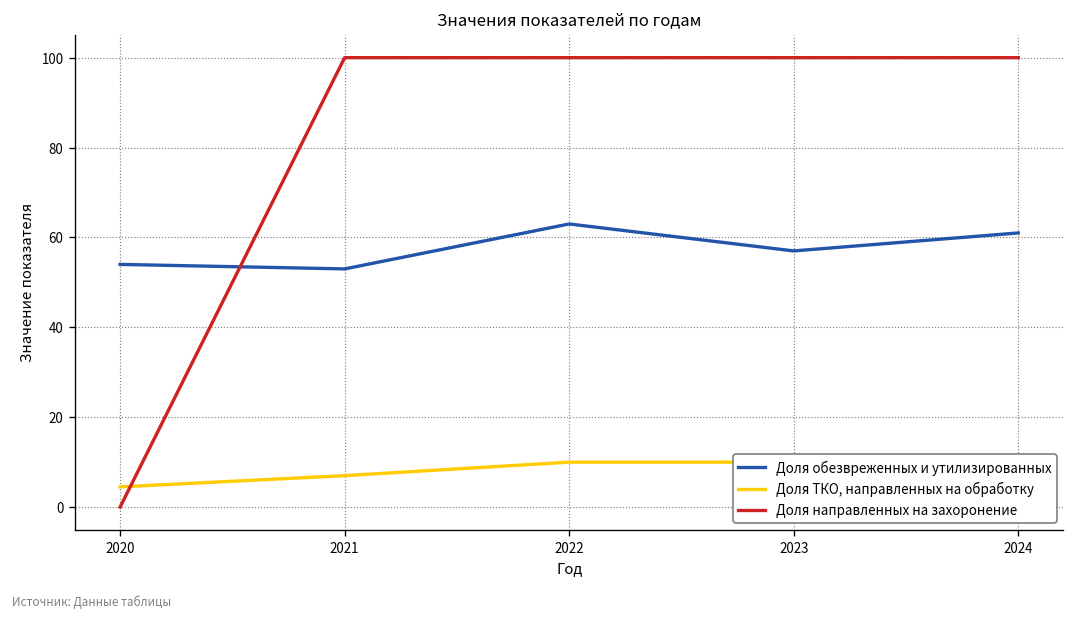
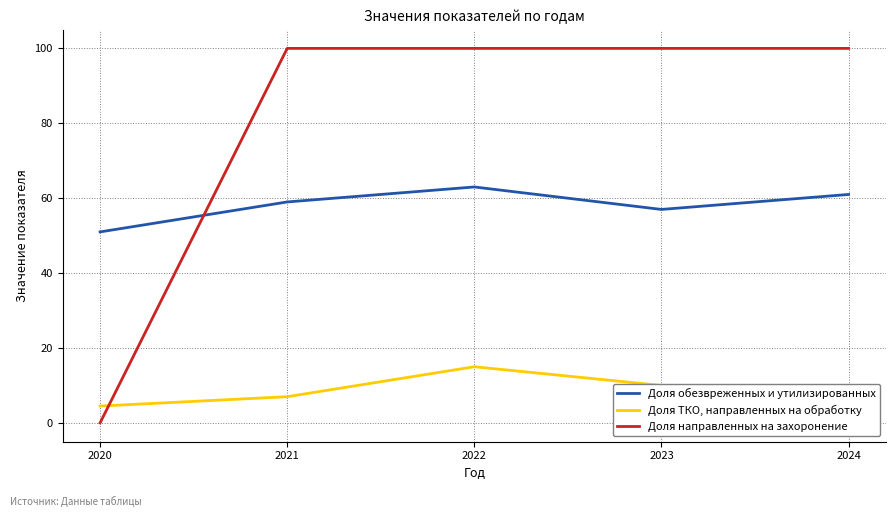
  {
    "Доля обезвреженных и утилизированных": {
-     "2020": 54,
-     "2021": 53,
+     "2020": 51,
+     "2021": 59,
      "2022": 63,
      "2023": 57,
      "2024": 61
    },
    "Доля ТКО, направленных на обработку": {
      "2020": 5,
      "2021": 7,
-     "2022": 10
+     "2022": 15
    },
    "Доля направленных на захоронение": {
      "2020": 0,
      "2021": 100,
      "2022": 100,
      "2023": 100,
      "2024": 100
    }
  }
